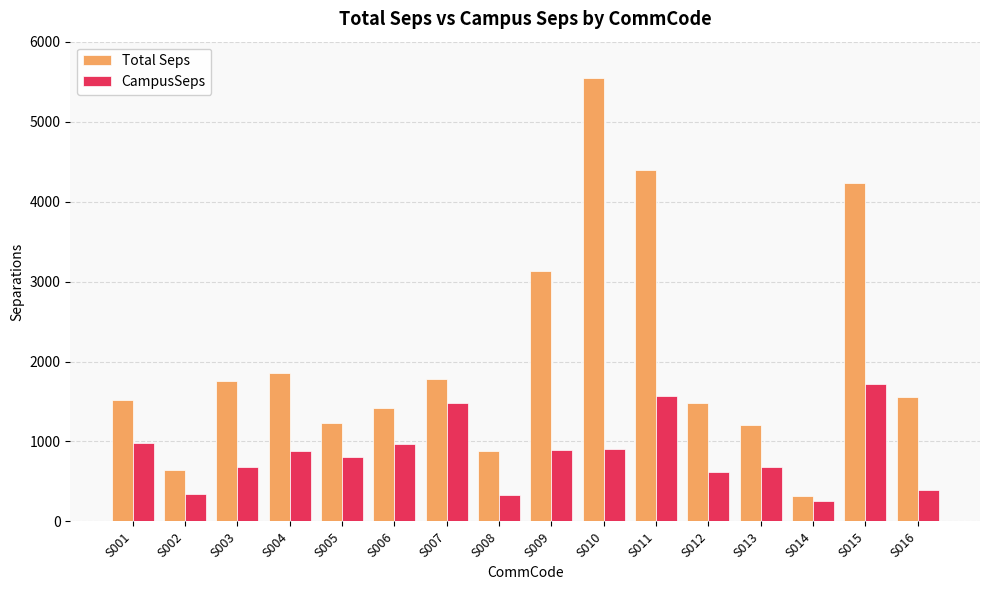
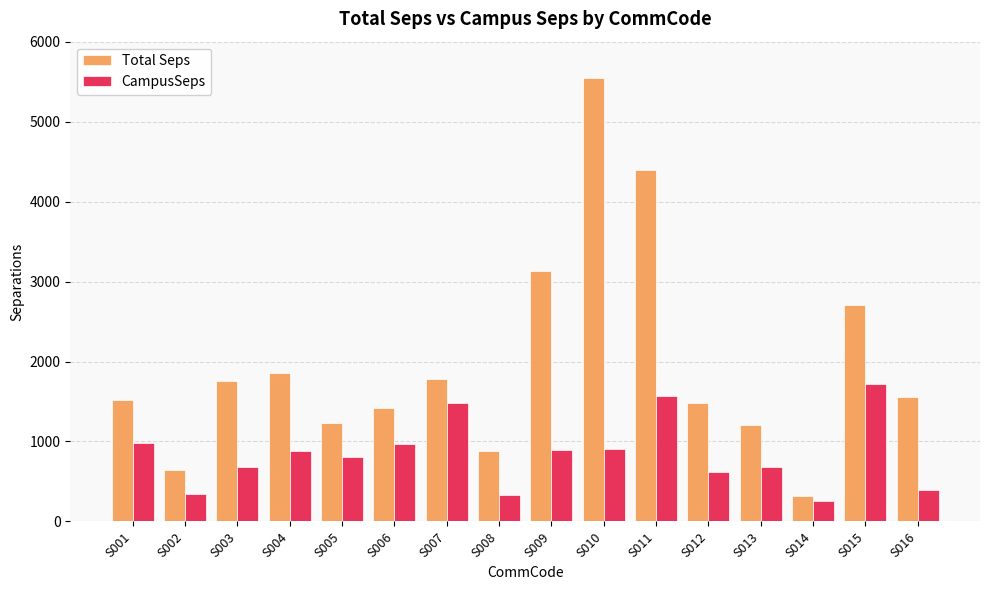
  {
    "Total Seps": {
      "S001": 1500,
      "S002": 600,
      "S003": 1800,
      "S004": 1900,
      "S005": 1200,
      "S006": 1400,
      "S007": 1800,
      "S008": 900,
      "S009": 3100,
      "S010": 5500,
      "S011": 4400,
      "S012": 1500,
      "S013": 1200,
      "S014": 300,
-     "S015": 4200,
+     "S015": 2700,
      "S016": 1600
    },
    "CampusSeps": {
      "S001": 1000,
      "S002": 300,
      "S003": 700,
      "S004": 900,
      "S005": 800,
      "S006": 1000,
      "S007": 1500,
      "S008": 300,
      "S009": 900,
      "S010": 900,
      "S011": 1600,
      "S012": 600,
      "S013": 700,
      "S014": 300,
      "S015": 1700,
      "S016": 400
    }
  }
